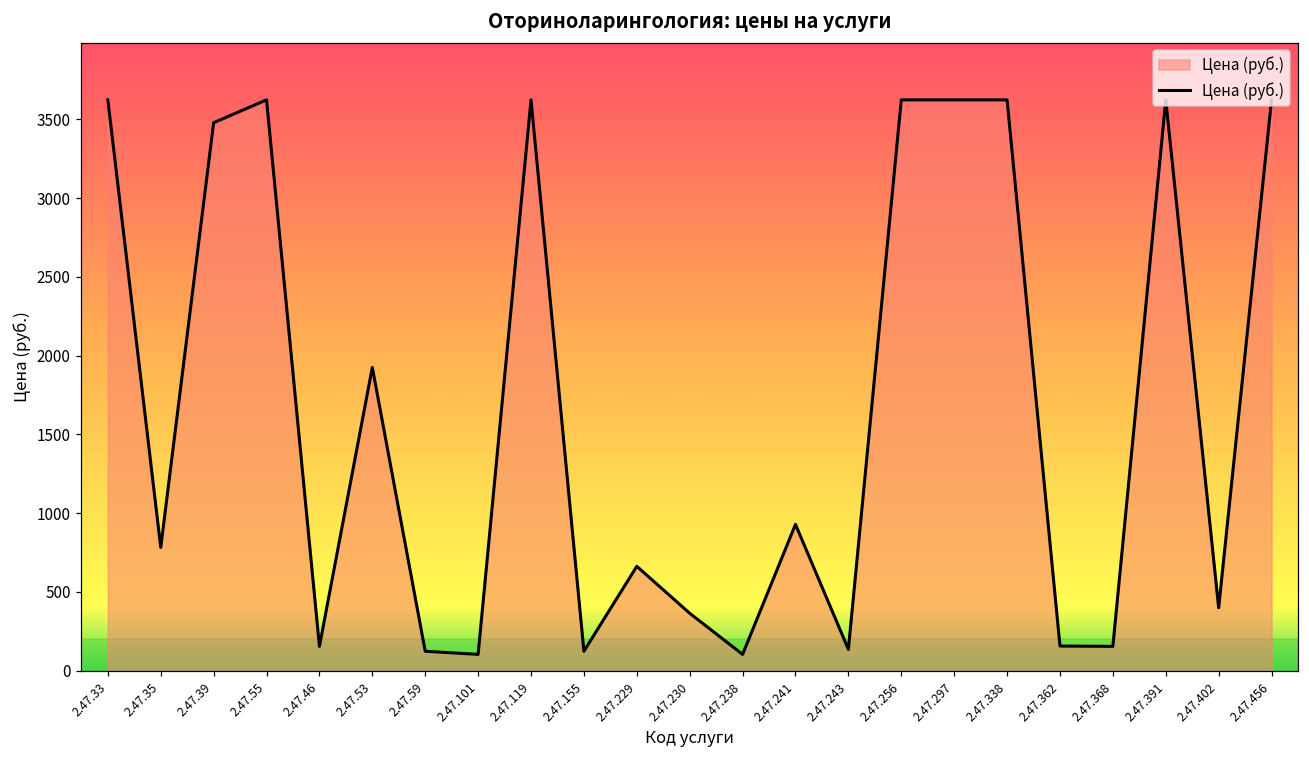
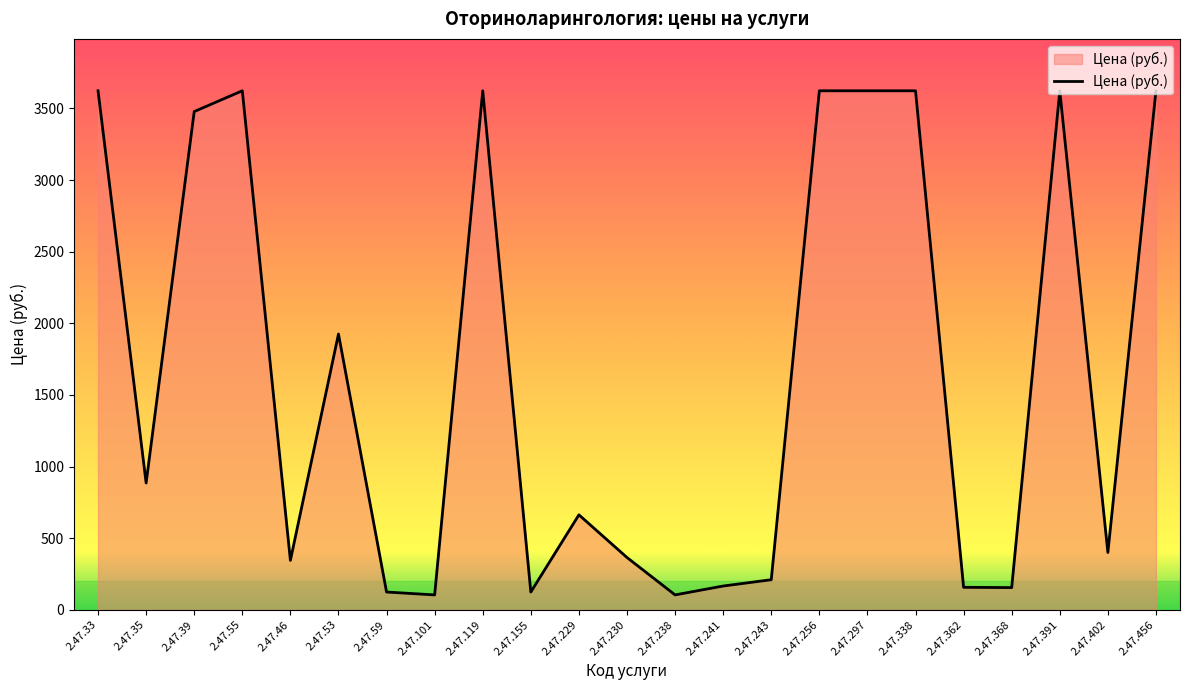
  {
    "2.47.33": 3620,
-   "2.47.35": 780,
+   "2.47.35": 890,
    "2.47.39": 3480,
    "2.47.55": 3620,
-   "2.47.46": 160,
+   "2.47.46": 350,
    "2.47.53": 1930,
    "2.47.59": 120,
    "2.47.101": 100,
    "2.47.119": 3620,
    "2.47.155": 120,
    "2.47.229": 660,
    "2.47.230": 370,
    "2.47.238": 100,
-   "2.47.241": 930,
-   "2.47.243": 140,
+   "2.47.241": 170,
+   "2.47.243": 210,
    "2.47.256": 3620,
    "2.47.297": 3620,
    "2.47.338": 3620,
    "2.47.362": 160,
    "2.47.368": 160,
    "2.47.402": 400
  }
